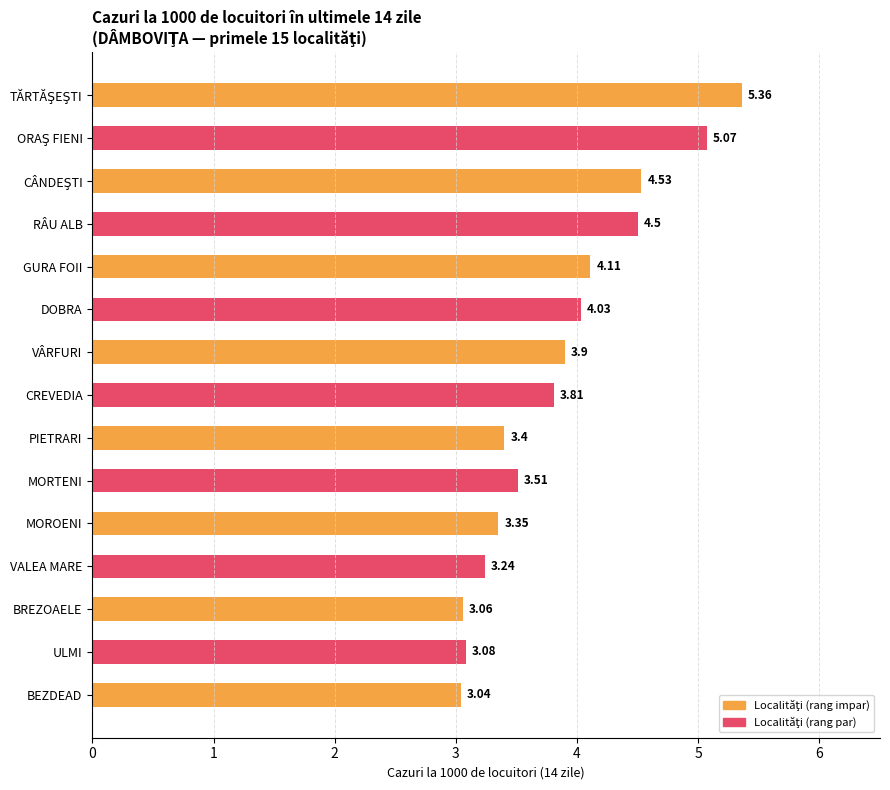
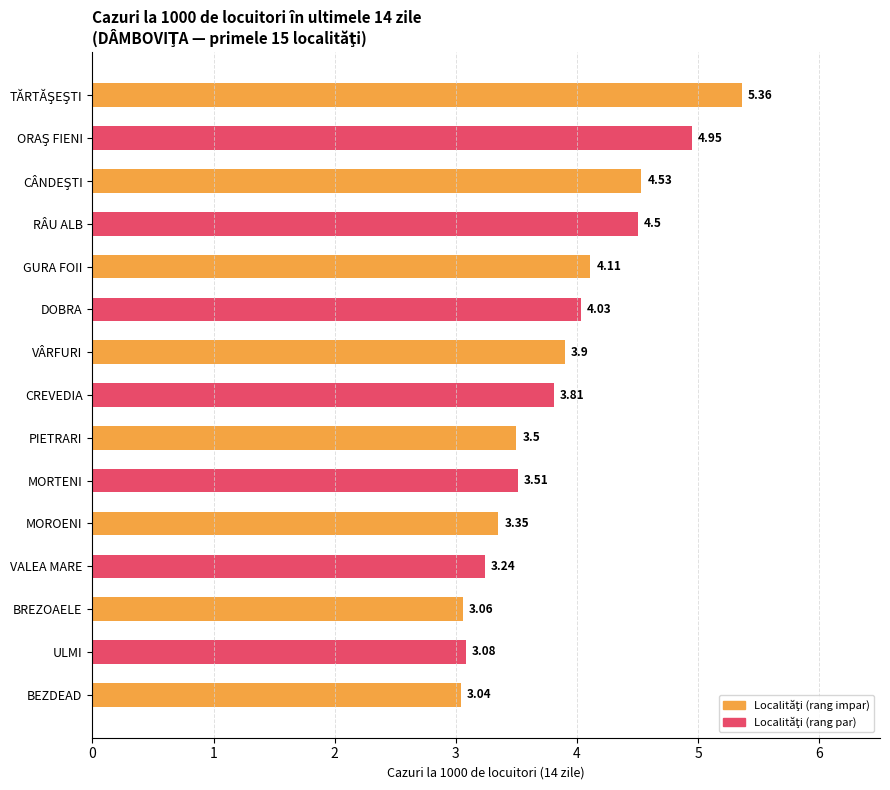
  {
    "TĂRTĂŞEŞTI": 5.36,
-   "ORAŞ FIENI": 5.07,
+   "ORAŞ FIENI": 4.95,
    "CÂNDEŞTI": 4.53,
    "RÂU ALB": 4.5,
    "GURA FOII": 4.11,
    "DOBRA": 4.03,
    "VÂRFURI": 3.9,
    "CREVEDIA": 3.81,
-   "PIETRARI": 3.4,
+   "PIETRARI": 3.5,
    "MORTENI": 3.51,
    "MOROENI": 3.35,
    "VALEA MARE": 3.24,
    "BREZOAELE": 3.06,
    "ULMI": 3.08,
    "BEZDEAD": 3.04
  }
